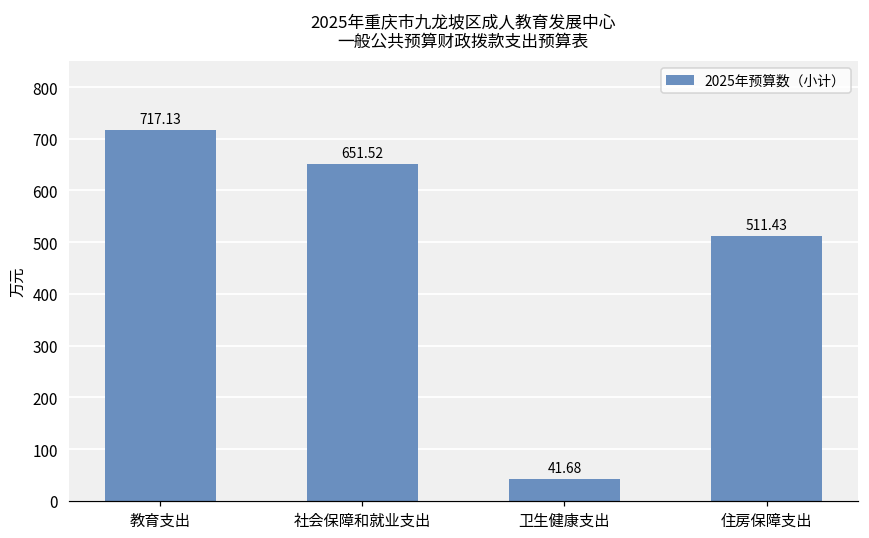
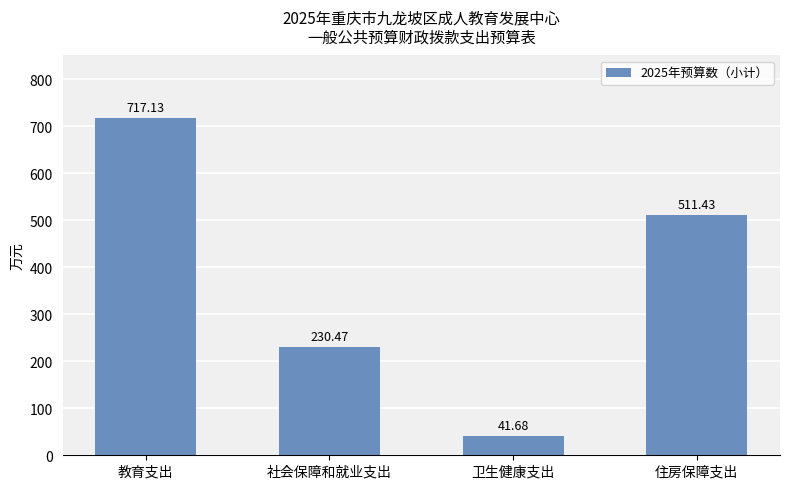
  {
    "教育支出": 717.13,
-   "社会保障和就业支出": 651.52,
+   "社会保障和就业支出": 230.47,
    "卫生健康支出": 41.68,
    "住房保障支出": 511.43
  }
